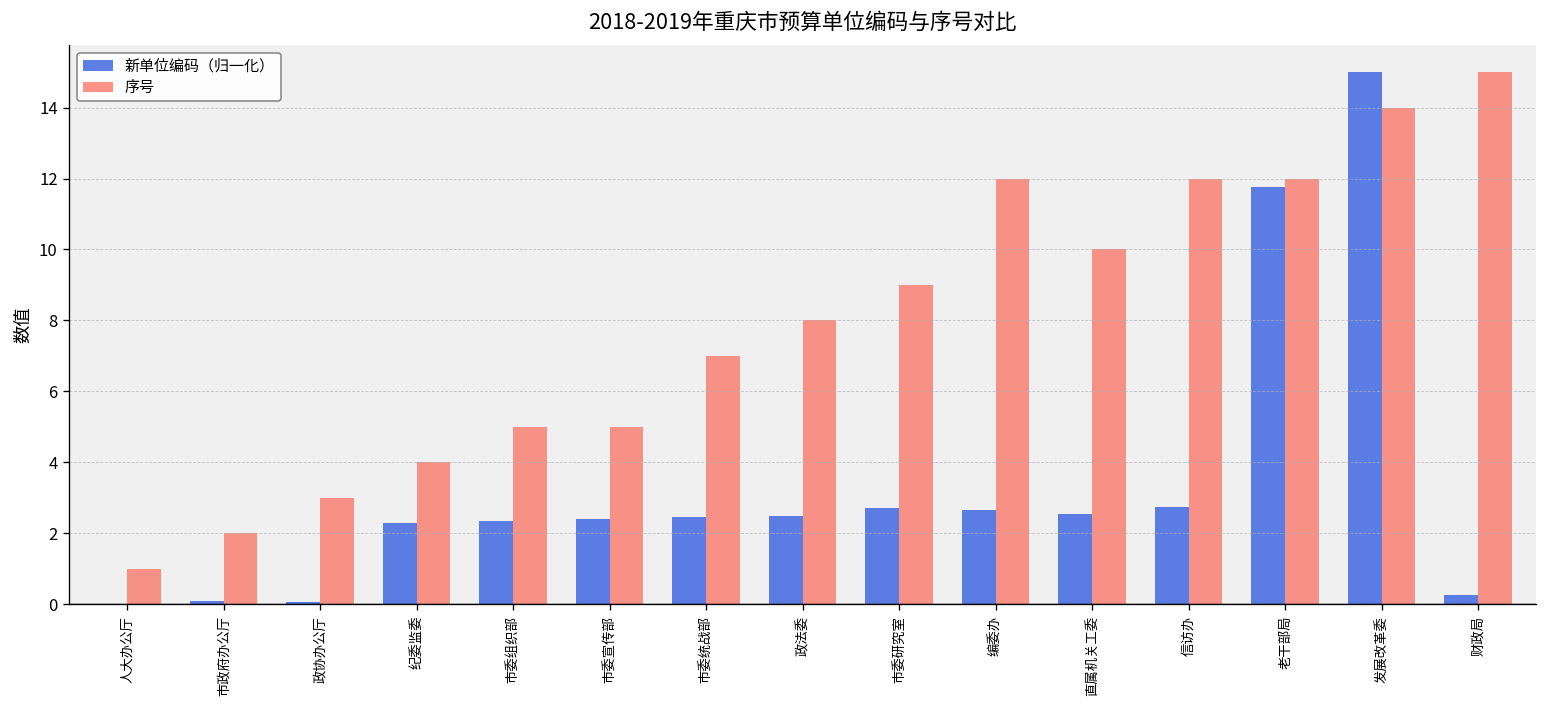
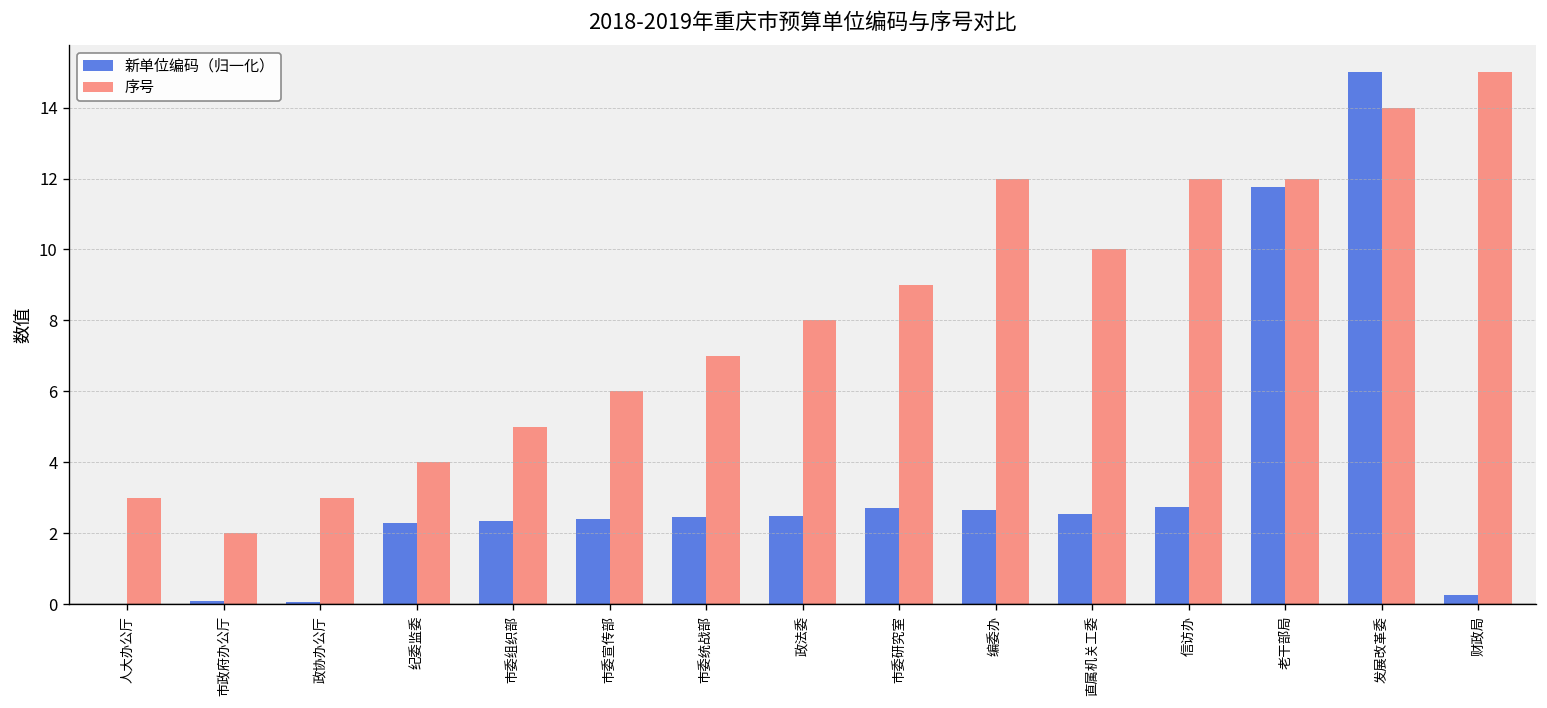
  {
    "新单位编码（归一化）": {
      "人大办公厅": 0,
      "市政府办公厅": 0.1,
      "纪委监委": 2.3,
      "市委组织部": 2.4,
      "市委宣传部": 2.4,
      "市委统战部": 2.5,
      "政法委": 2.5,
      "市委研究室": 2.7,
      "编委办": 2.7,
      "直属机关工委": 2.6,
      "信访办": 2.8,
      "老干部局": 11.8,
      "发展改革委": 15,
      "财政局": 0.3
    },
    "序号": {
-     "人大办公厅": 1,
+     "人大办公厅": 3,
      "市政府办公厅": 2,
      "政协办公厅": 3,
      "纪委监委": 4,
      "市委组织部": 5,
-     "市委宣传部": 5,
+     "市委宣传部": 6,
      "市委统战部": 7,
      "政法委": 8,
      "市委研究室": 9,
      "编委办": 12,
      "直属机关工委": 10,
      "信访办": 12,
      "老干部局": 12,
      "发展改革委": 14,
      "财政局": 15
    }
  }
